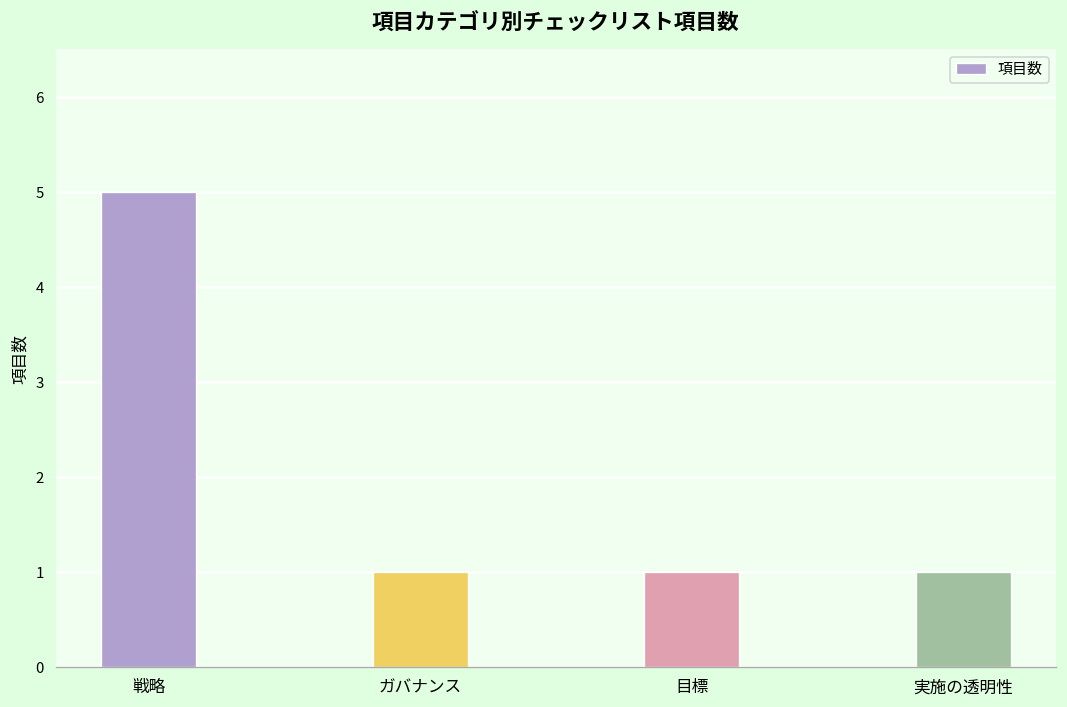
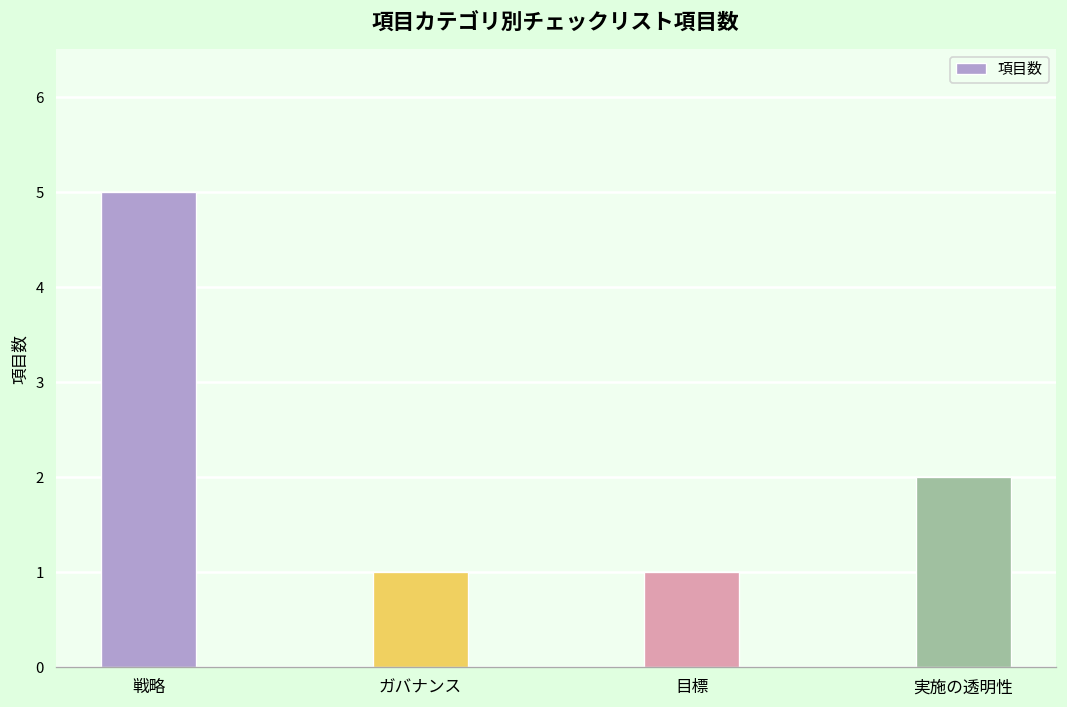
  {
    "戦略": 5,
    "ガバナンス": 1,
    "目標": 1,
-   "実施の透明性": 1
+   "実施の透明性": 2
  }
